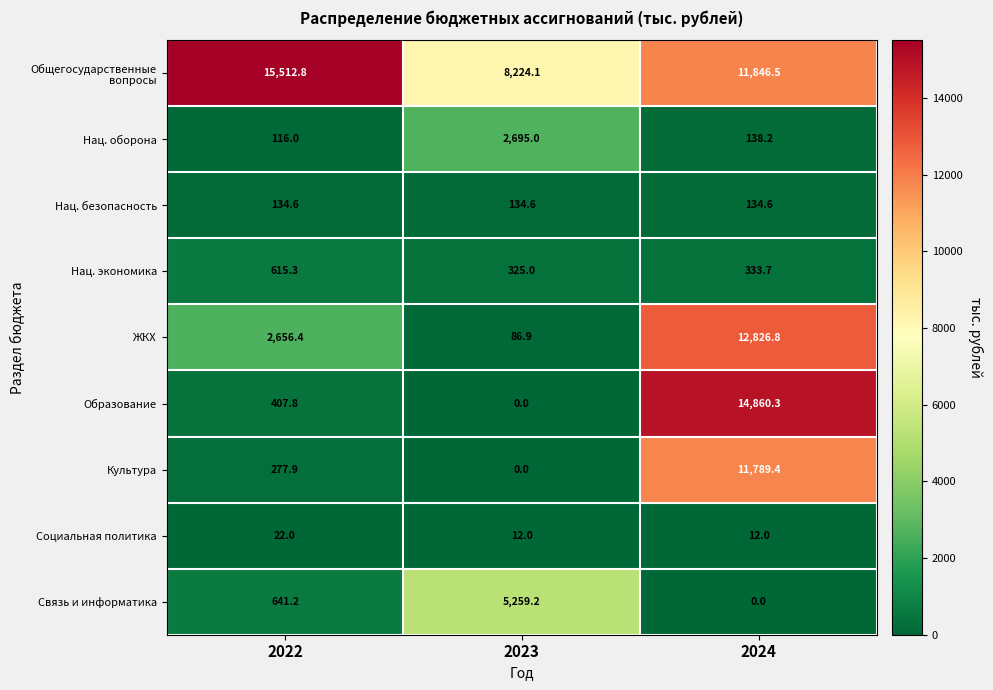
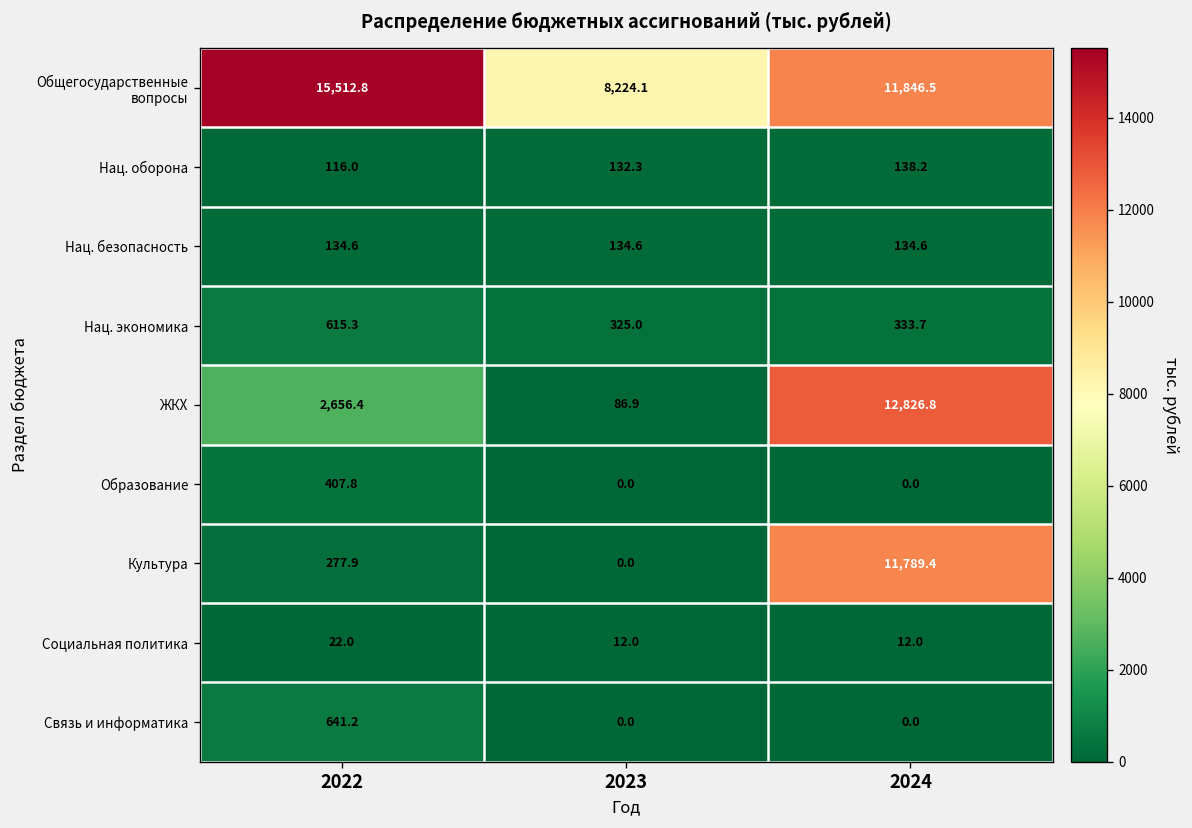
  {
    "Общегосударственные вопросы": {
      "2022": "15,512.8",
      "2023": "8,224.1",
      "2024": "11,846.5"
    },
    "Нац. оборона": {
      "2022": "116.0",
-     "2023": "2,695.0",
+     "2023": "132.3",
      "2024": "138.2"
    },
    "Нац. безопасность": {
      "2022": "134.6",
      "2023": "134.6",
      "2024": "134.6"
    },
    "Нац. экономика": {
      "2022": "615.3",
      "2023": "325.0",
      "2024": "333.7"
    },
    "ЖКХ": {
      "2022": "2,656.4",
      "2023": "86.9",
      "2024": "12,826.8"
    },
    "Образование": {
      "2022": "407.8",
      "2023": "0.0",
-     "2024": "14,860.3"
+     "2024": "0.0"
    },
    "Культура": {
      "2022": "277.9",
      "2023": "0.0",
      "2024": "11,789.4"
    },
    "Социальная политика": {
      "2022": "22.0",
      "2023": "12.0",
      "2024": "12.0"
    },
    "Связь и информатика": {
      "2022": "641.2",
-     "2023": "5,259.2",
+     "2023": "0.0",
      "2024": "0.0"
    }
  }
